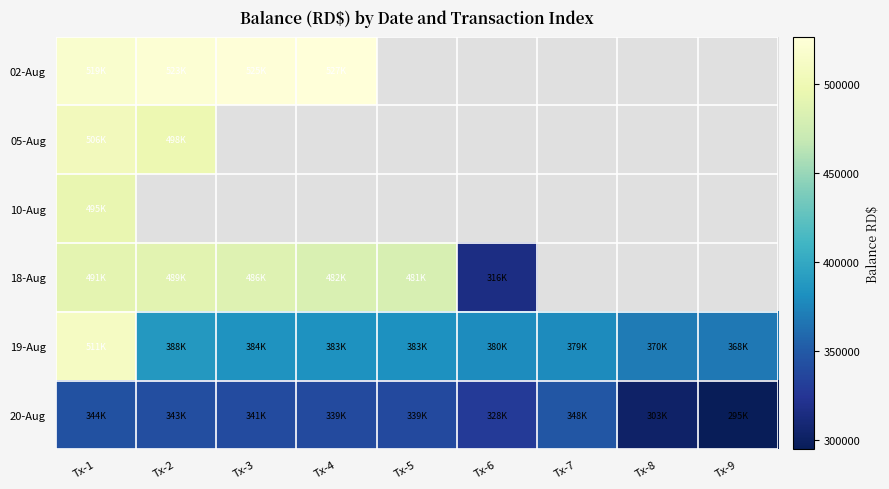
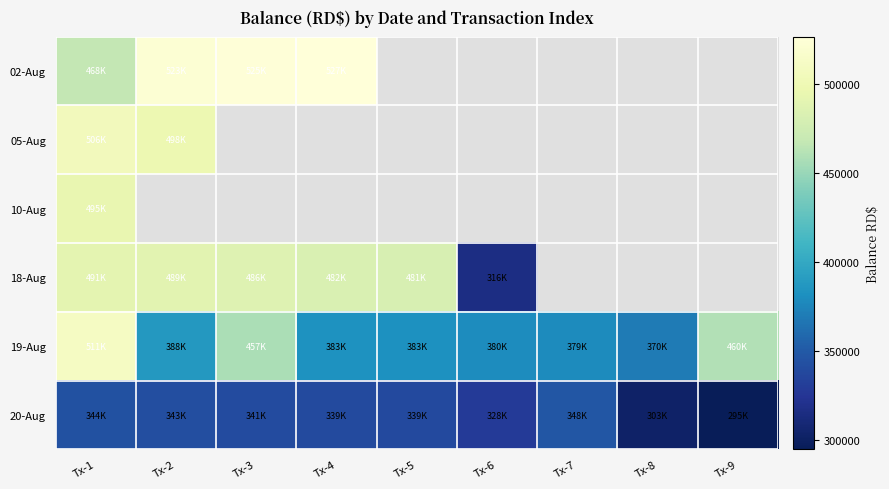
  {
    "02-Aug": {
-     "Tx-1": "519K"
+     "Tx-1": "468K"
    },
    "05-Aug": {
      "Tx-1": "506K",
      "Tx-2": "498K"
    },
    "10-Aug": {
      "Tx-1": "495K"
    },
    "18-Aug": {
      "Tx-1": "491K",
      "Tx-2": "489K",
      "Tx-3": "486K",
      "Tx-4": "482K",
      "Tx-5": "481K",
      "Tx-6": "316K"
    },
    "19-Aug": {
      "Tx-1": "511K",
      "Tx-2": "388K",
-     "Tx-3": "384K",
+     "Tx-3": "457K",
      "Tx-4": "383K",
      "Tx-5": "383K",
      "Tx-6": "380K",
      "Tx-7": "379K",
      "Tx-8": "370K",
-     "Tx-9": "368K"
+     "Tx-9": "460K"
    },
    "20-Aug": {
      "Tx-1": "344K",
      "Tx-2": "343K",
      "Tx-3": "341K",
      "Tx-4": "339K",
      "Tx-5": "339K",
      "Tx-6": "328K",
      "Tx-7": "348K",
      "Tx-8": "303K",
      "Tx-9": "295K"
    }
  }
